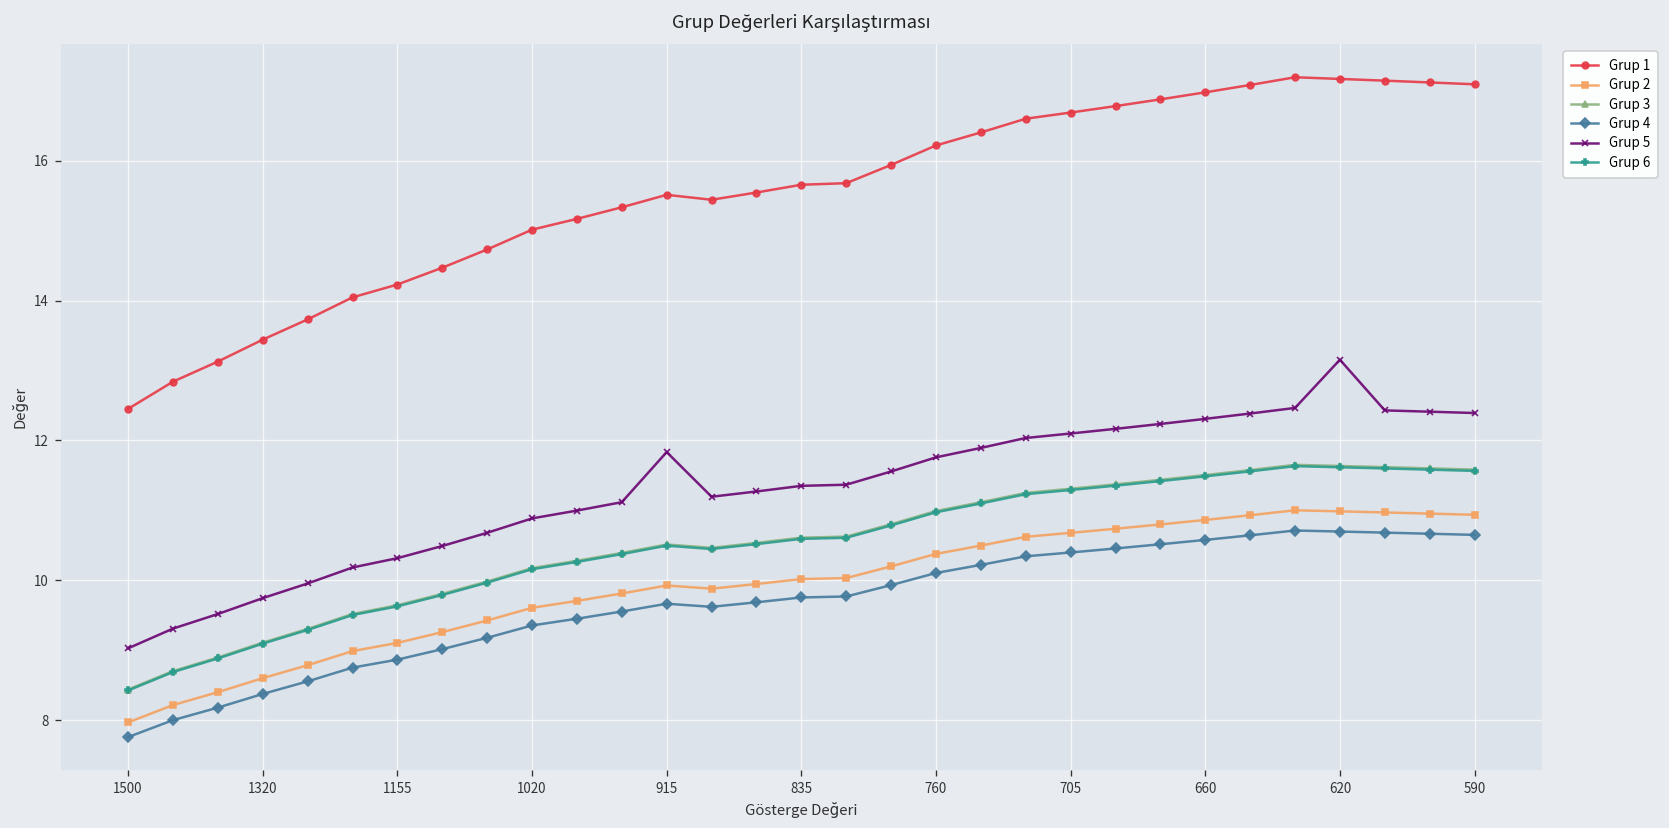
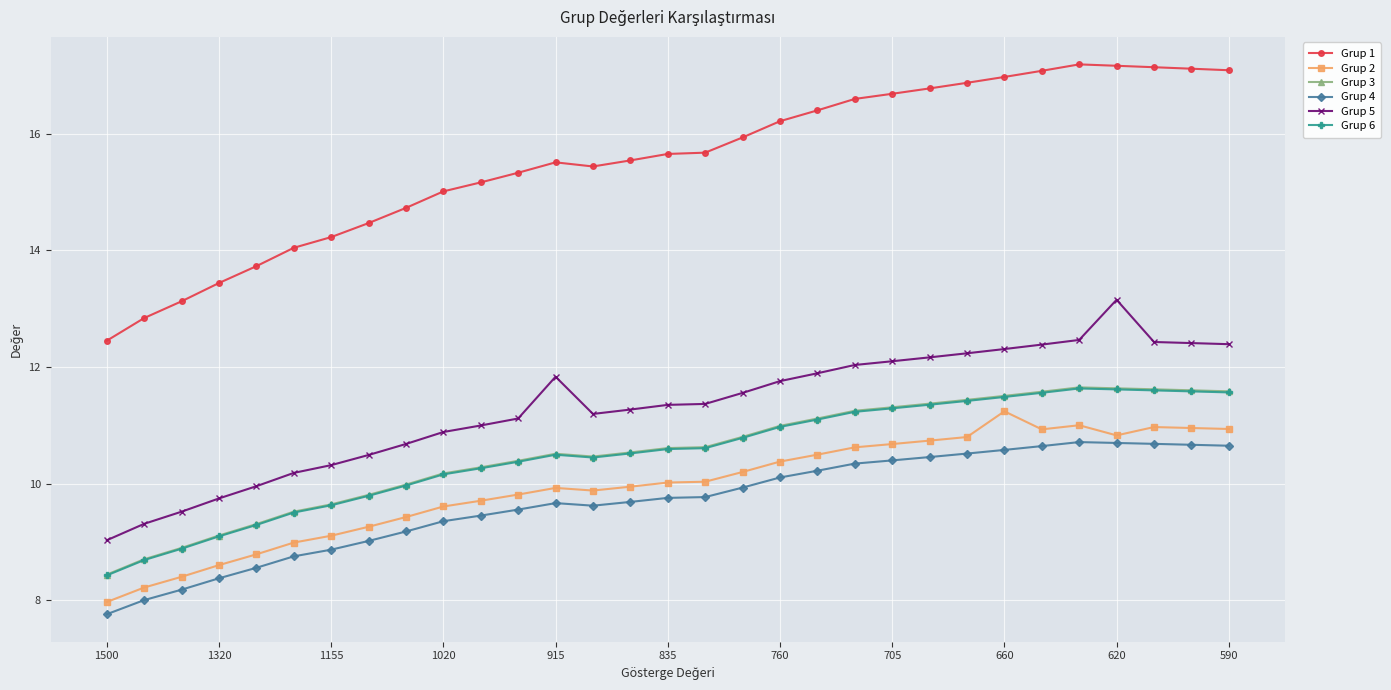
  {
    "Grup 1": {
      "1500": 12.5,
      "1320": 13.4,
      "1155": 14.2,
      "1020": 15.0,
      "915": 15.5,
      "835": 15.7,
      "760": 16.2,
      "705": 16.7,
      "660": 17.0,
      "620": 17.2,
      "590": 17.1
    },
    "Grup 2": {
      "1500": 8.0,
      "1320": 8.6,
      "1155": 9.1,
      "1020": 9.6,
      "915": 9.9,
      "835": 10.0,
      "760": 10.4,
      "705": 10.7,
-     "660": 10.9,
-     "620": 11.0,
+     "660": 11.2,
+     "620": 10.8,
      "590": 10.9
    },
    "Grup 5": {
      "1500": 9.0,
      "1320": 9.7,
      "1155": 10.3,
      "1020": 10.9,
      "915": 11.8,
      "835": 11.3,
      "760": 11.8,
      "705": 12.1,
      "660": 12.3,
      "620": 13.2,
      "590": 12.4
    }
  }
